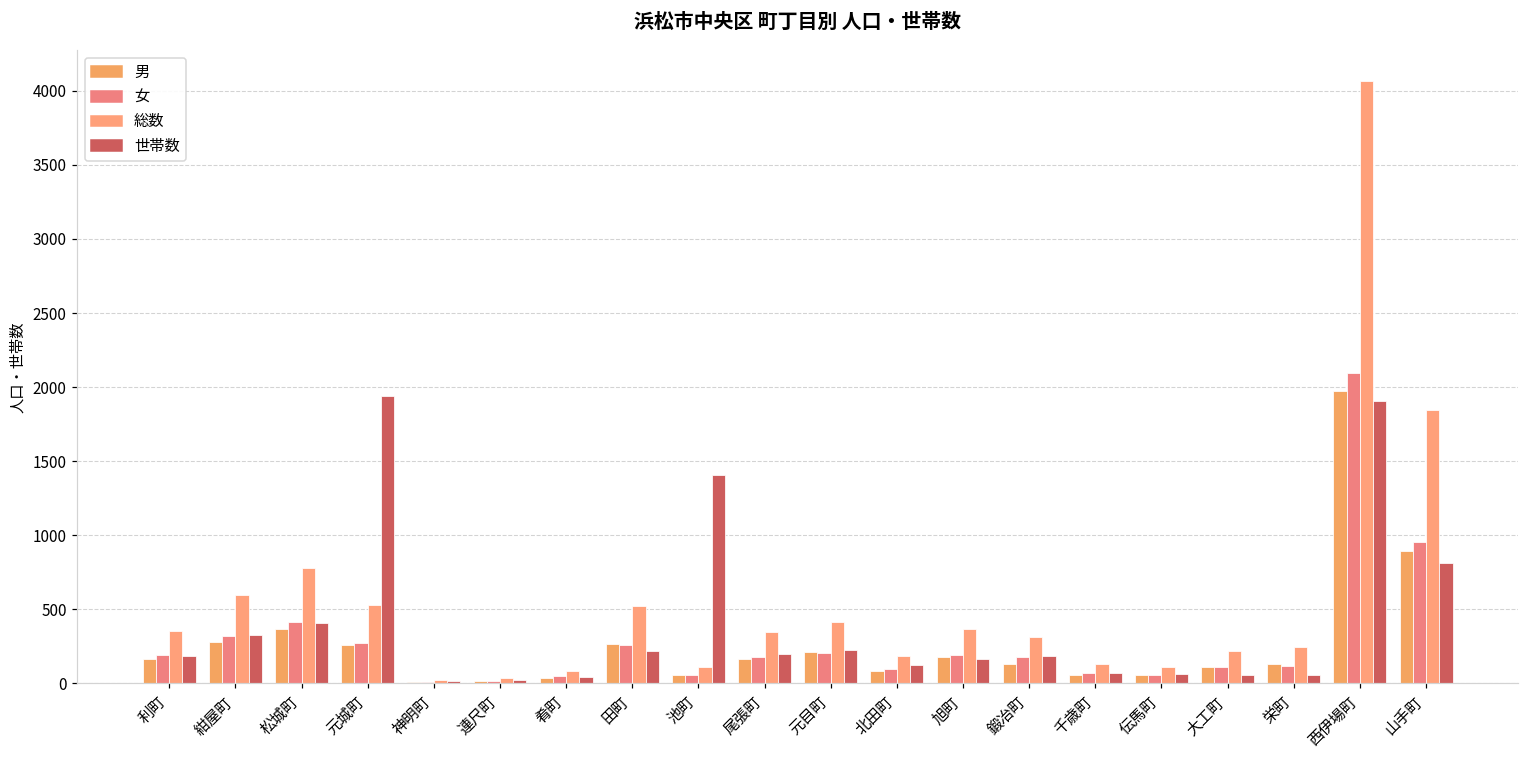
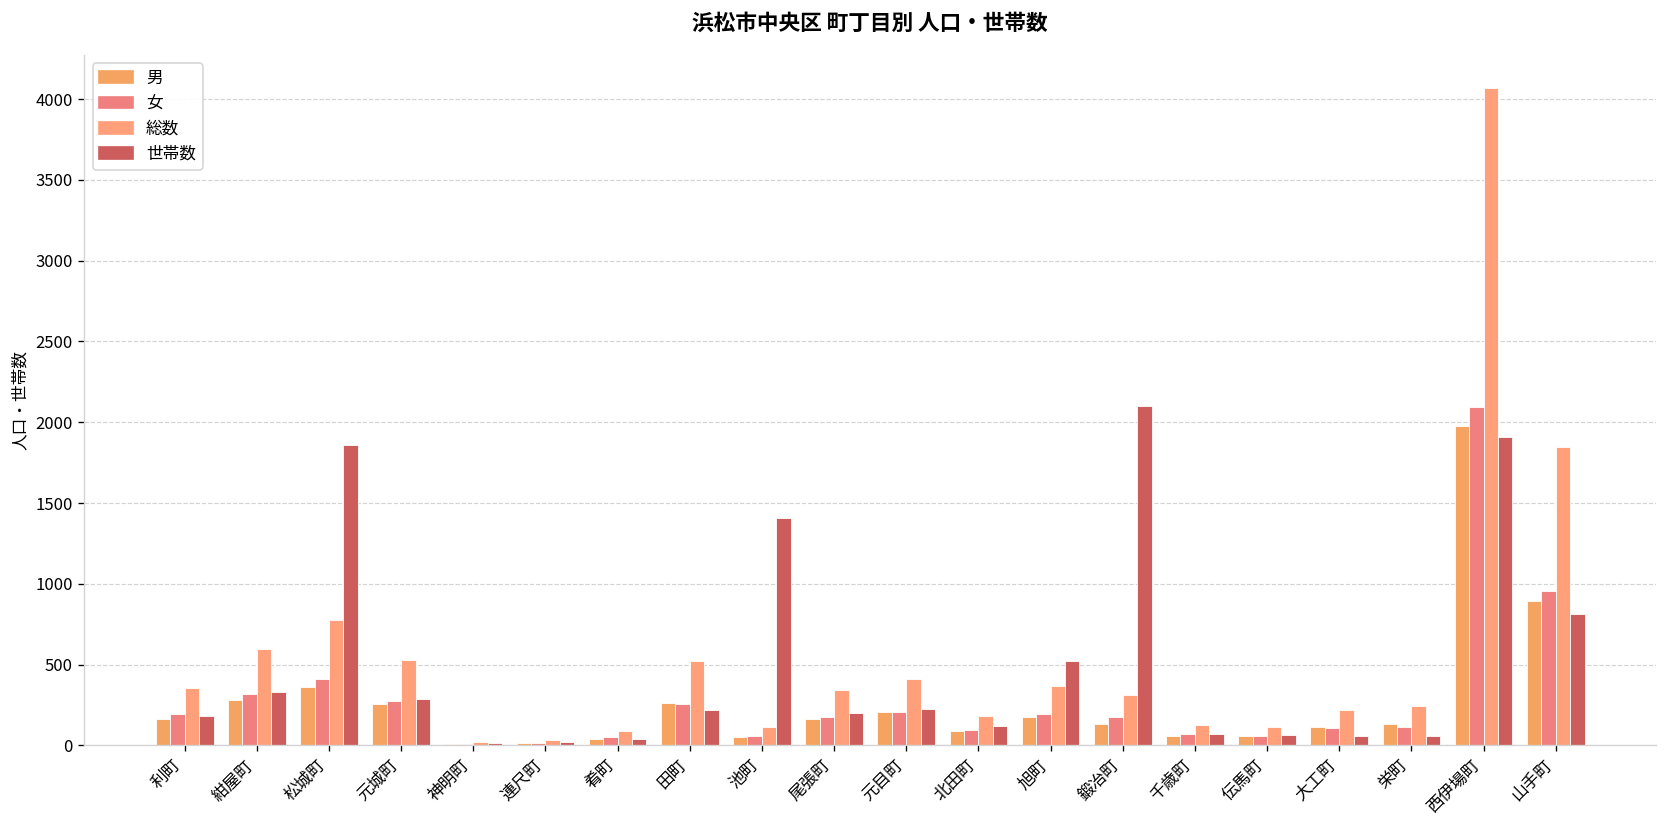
  {
    "世帯数": {
      "利町": 180,
      "紺屋町": 330,
-     "松城町": 400,
-     "元城町": 1940,
+     "松城町": 1860,
+     "元城町": 290,
      "連尺町": 20,
      "肴町": 40,
      "田町": 220,
      "池町": 1410,
      "尾張町": 200,
      "元目町": 220,
      "北田町": 120,
-     "旭町": 170,
-     "鍛冶町": 190,
+     "旭町": 530,
+     "鍛冶町": 2100,
      "千歳町": 70,
      "伝馬町": 60,
      "大工町": 60,
      "栄町": 60,
      "西伊場町": 1910,
      "山手町": 820
    }
  }
